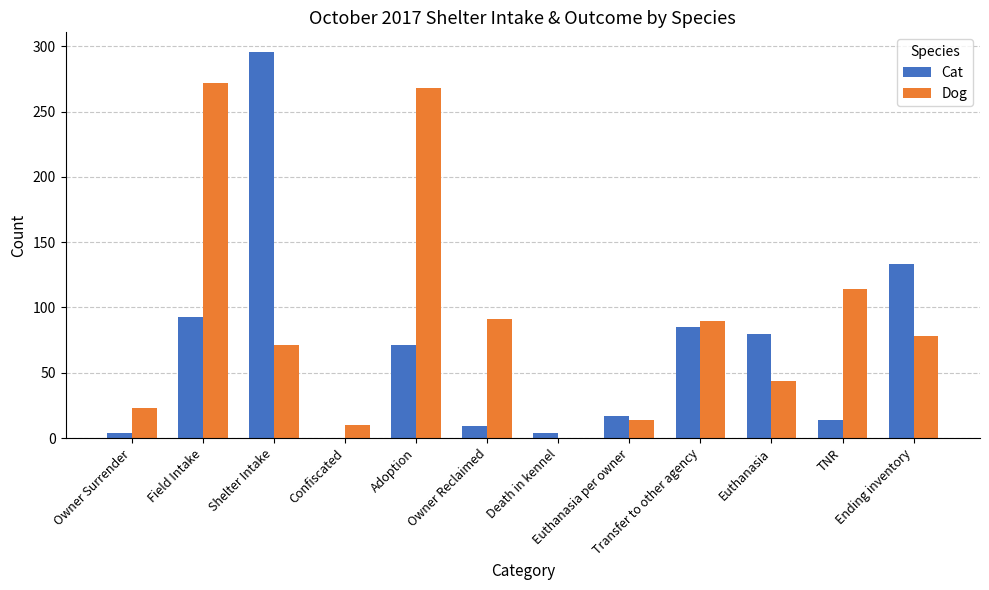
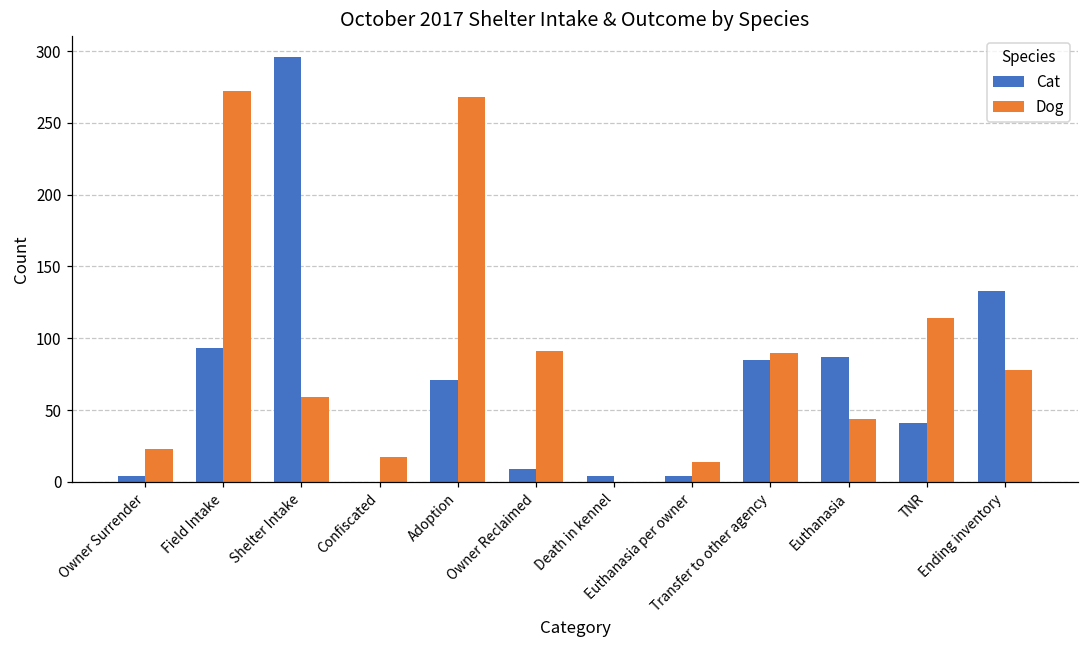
  {
    "Cat": {
      "Owner Surrender": 4,
      "Field Intake": 93,
      "Shelter Intake": 296,
      "Confiscated": 0,
      "Adoption": 71,
      "Owner Reclaimed": 9,
      "Death in kennel": 4,
-     "Euthanasia per owner": 17,
+     "Euthanasia per owner": 4,
      "Transfer to other agency": 85,
-     "Euthanasia": 80,
-     "TNR": 14,
+     "Euthanasia": 87,
+     "TNR": 41,
      "Ending inventory": 133
    },
    "Dog": {
      "Owner Surrender": 23,
      "Field Intake": 272,
-     "Shelter Intake": 71,
-     "Confiscated": 10,
+     "Shelter Intake": 59,
+     "Confiscated": 17,
      "Adoption": 268,
      "Owner Reclaimed": 91,
      "Death in kennel": 0,
      "Euthanasia per owner": 14,
      "Transfer to other agency": 90,
      "Euthanasia": 44,
      "TNR": 114,
      "Ending inventory": 78
    }
  }
